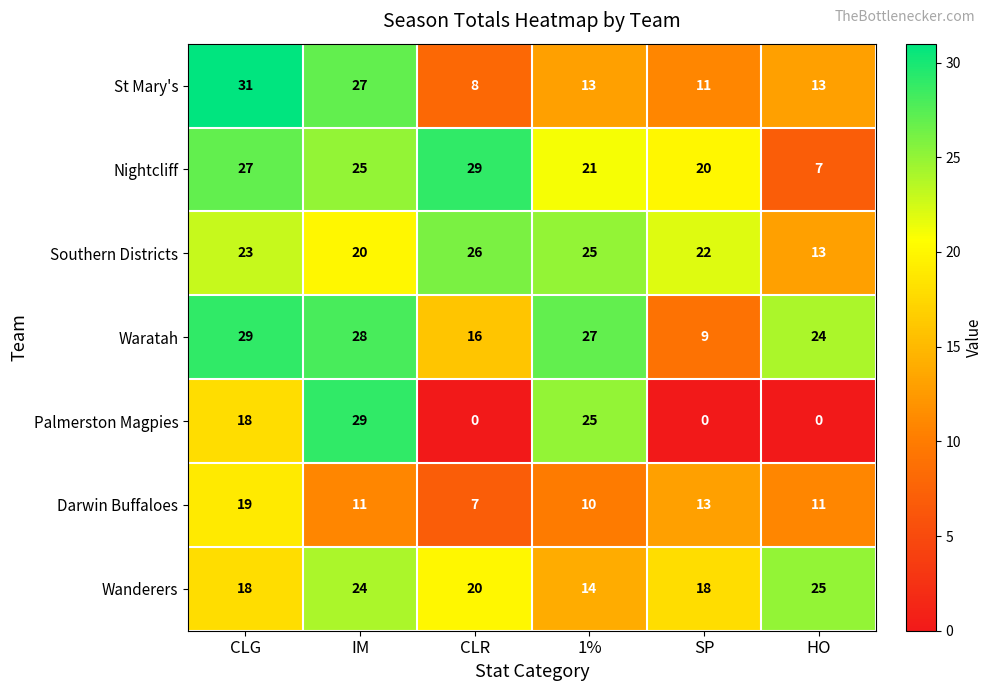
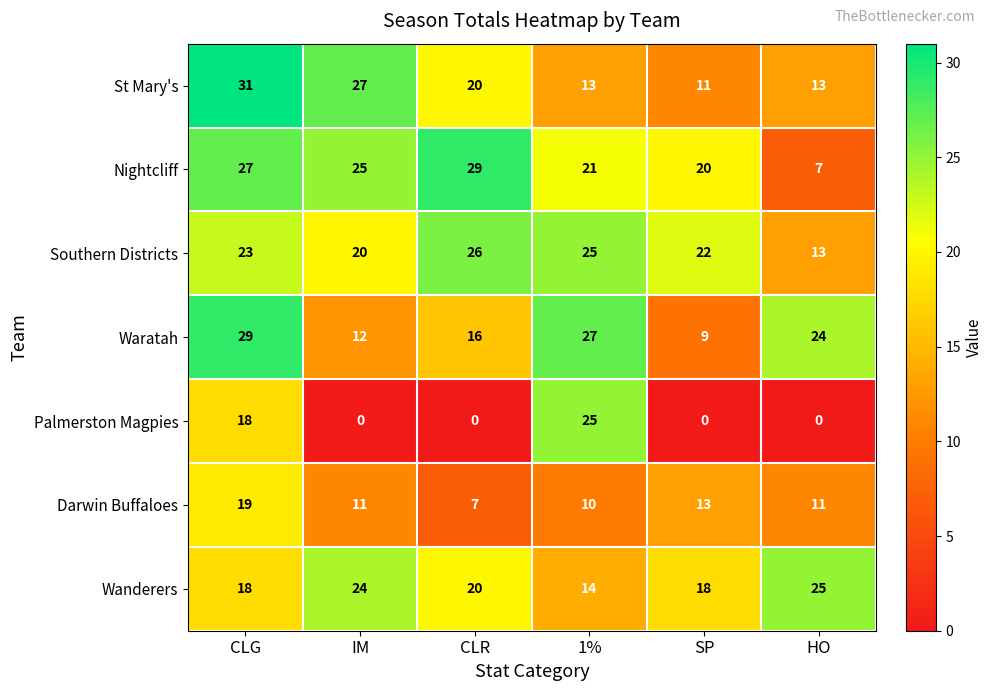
  {
    "St Mary's": {
      "CLG": 31,
      "IM": 27,
-     "CLR": 8,
+     "CLR": 20,
      "1%": 13,
      "SP": 11,
      "HO": 13
    },
    "Nightcliff": {
      "CLG": 27,
      "IM": 25,
      "CLR": 29,
      "1%": 21,
      "SP": 20,
      "HO": 7
    },
    "Southern Districts": {
      "CLG": 23,
      "IM": 20,
      "CLR": 26,
      "1%": 25,
      "SP": 22,
      "HO": 13
    },
    "Waratah": {
      "CLG": 29,
-     "IM": 28,
+     "IM": 12,
      "CLR": 16,
      "1%": 27,
      "SP": 9,
      "HO": 24
    },
    "Palmerston Magpies": {
      "CLG": 18,
-     "IM": 29,
+     "IM": 0,
      "CLR": 0,
      "1%": 25,
      "SP": 0,
      "HO": 0
    },
    "Darwin Buffaloes": {
      "CLG": 19,
      "IM": 11,
      "CLR": 7,
      "1%": 10,
      "SP": 13,
      "HO": 11
    },
    "Wanderers": {
      "CLG": 18,
      "IM": 24,
      "CLR": 20,
      "1%": 14,
      "SP": 18,
      "HO": 25
    }
  }
